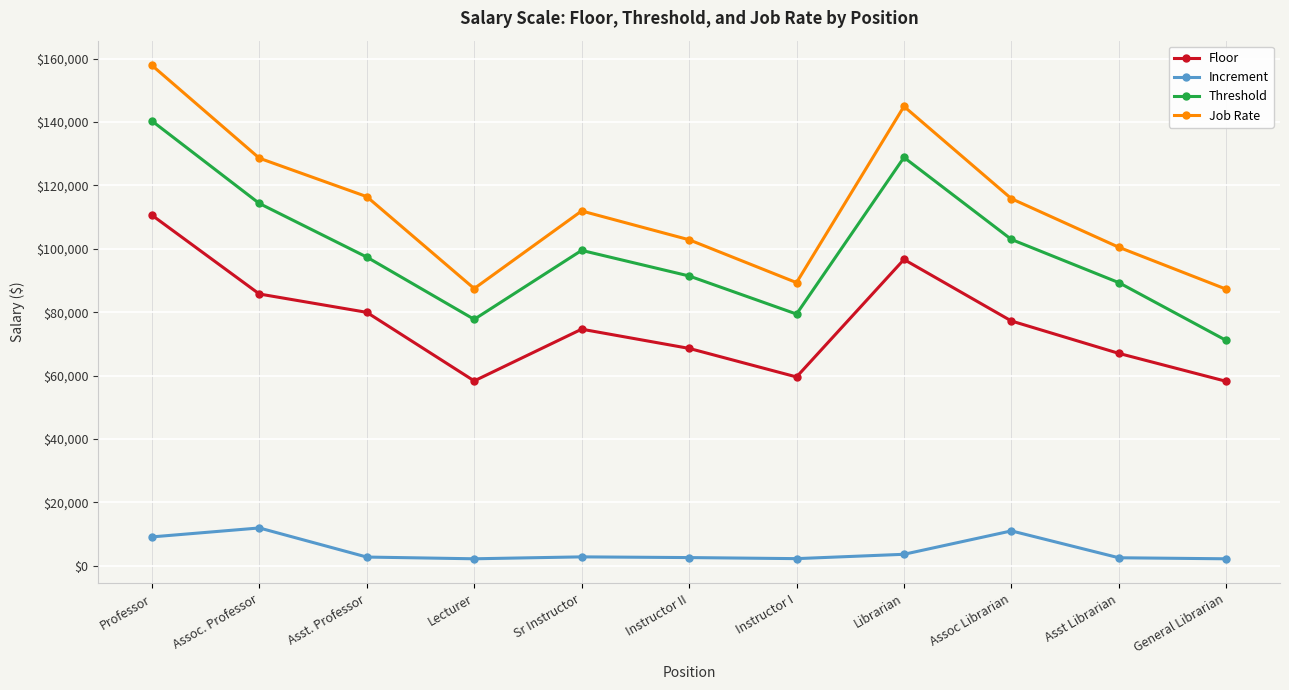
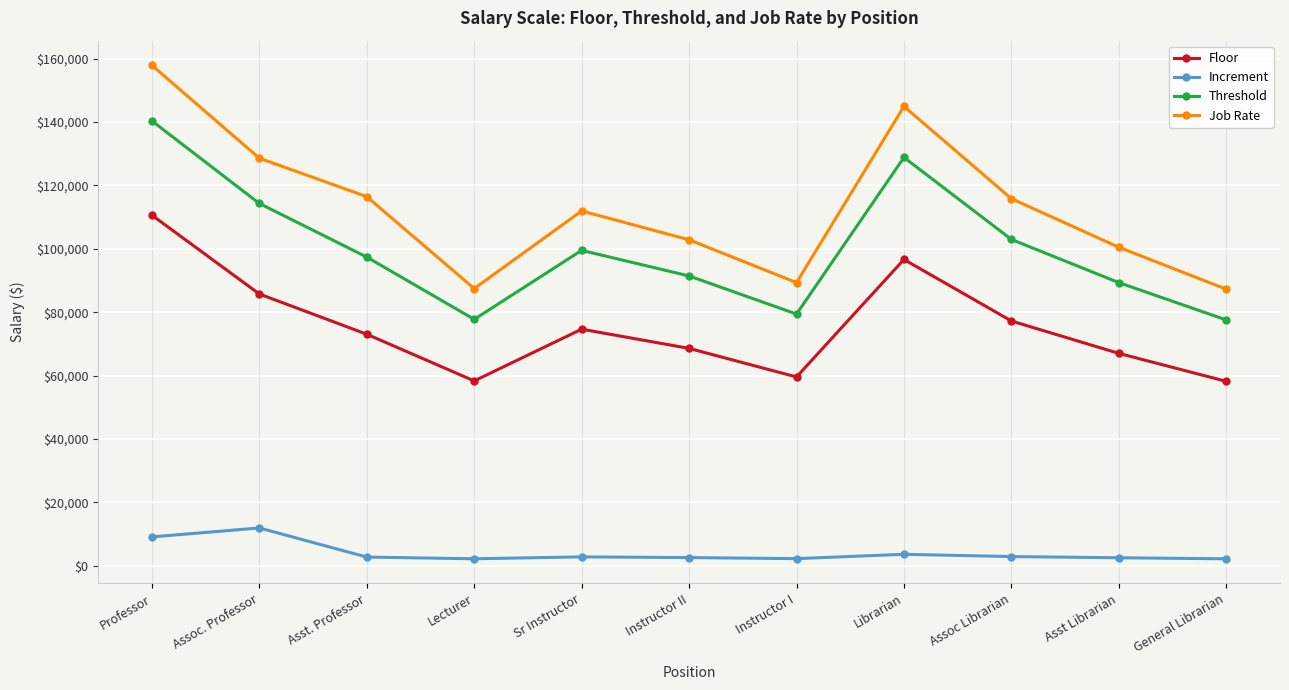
  {
    "Floor": {
      "Professor": "$111,000",
      "Assoc. Professor": "$86,000",
-     "Asst. Professor": "$80,000",
+     "Asst. Professor": "$73,000",
      "Lecturer": "$58,000",
      "Sr Instructor": "$75,000",
      "Instructor II": "$69,000",
      "Instructor I": "$60,000",
      "Librarian": "$97,000",
      "Assoc Librarian": "$77,000",
      "Asst Librarian": "$67,000",
      "General Librarian": "$58,000"
    },
    "Increment": {
      "Professor": "$9,000",
      "Assoc. Professor": "$12,000",
      "Asst. Professor": "$3,000",
      "Lecturer": "$2,000",
      "Sr Instructor": "$3,000",
      "Instructor II": "$3,000",
      "Instructor I": "$2,000",
      "Librarian": "$4,000",
-     "Assoc Librarian": "$11,000",
+     "Assoc Librarian": "$3,000",
      "Asst Librarian": "$2,000",
      "General Librarian": "$2,000"
    },
    "Threshold": {
      "Professor": "$140,000",
      "Assoc. Professor": "$114,000",
      "Asst. Professor": "$97,000",
      "Lecturer": "$78,000",
      "Sr Instructor": "$100,000",
      "Instructor II": "$91,000",
      "Instructor I": "$79,000",
      "Librarian": "$129,000",
      "Assoc Librarian": "$103,000",
      "Asst Librarian": "$89,000",
-     "General Librarian": "$71,000"
+     "General Librarian": "$78,000"
    },
    "Job Rate": {
      "Professor": "$158,000",
      "Assoc. Professor": "$129,000",
      "Asst. Professor": "$116,000",
      "Lecturer": "$87,000",
      "Sr Instructor": "$112,000",
      "Instructor II": "$103,000",
      "Instructor I": "$89,000",
      "Librarian": "$145,000",
      "Assoc Librarian": "$116,000",
      "Asst Librarian": "$100,000",
      "General Librarian": "$87,000"
    }
  }
